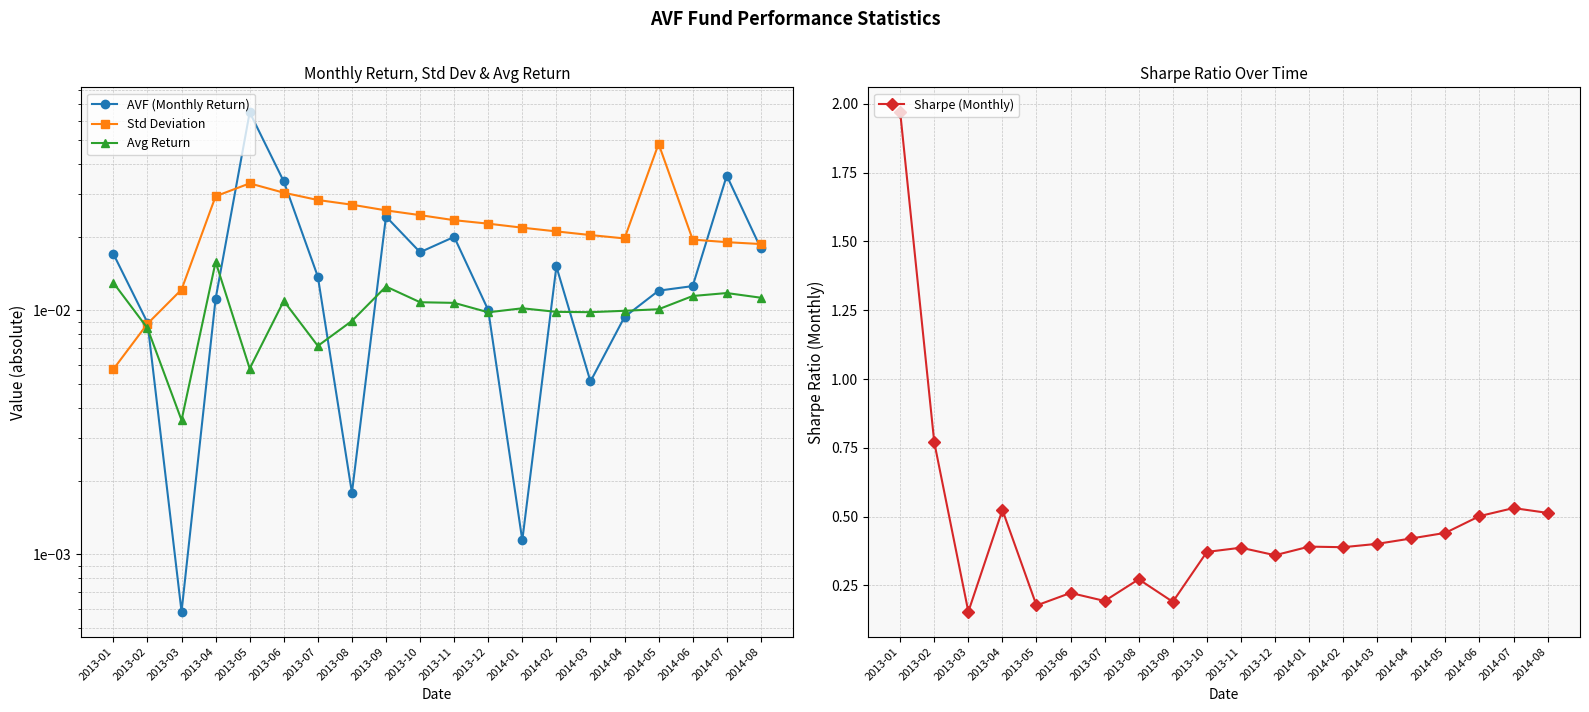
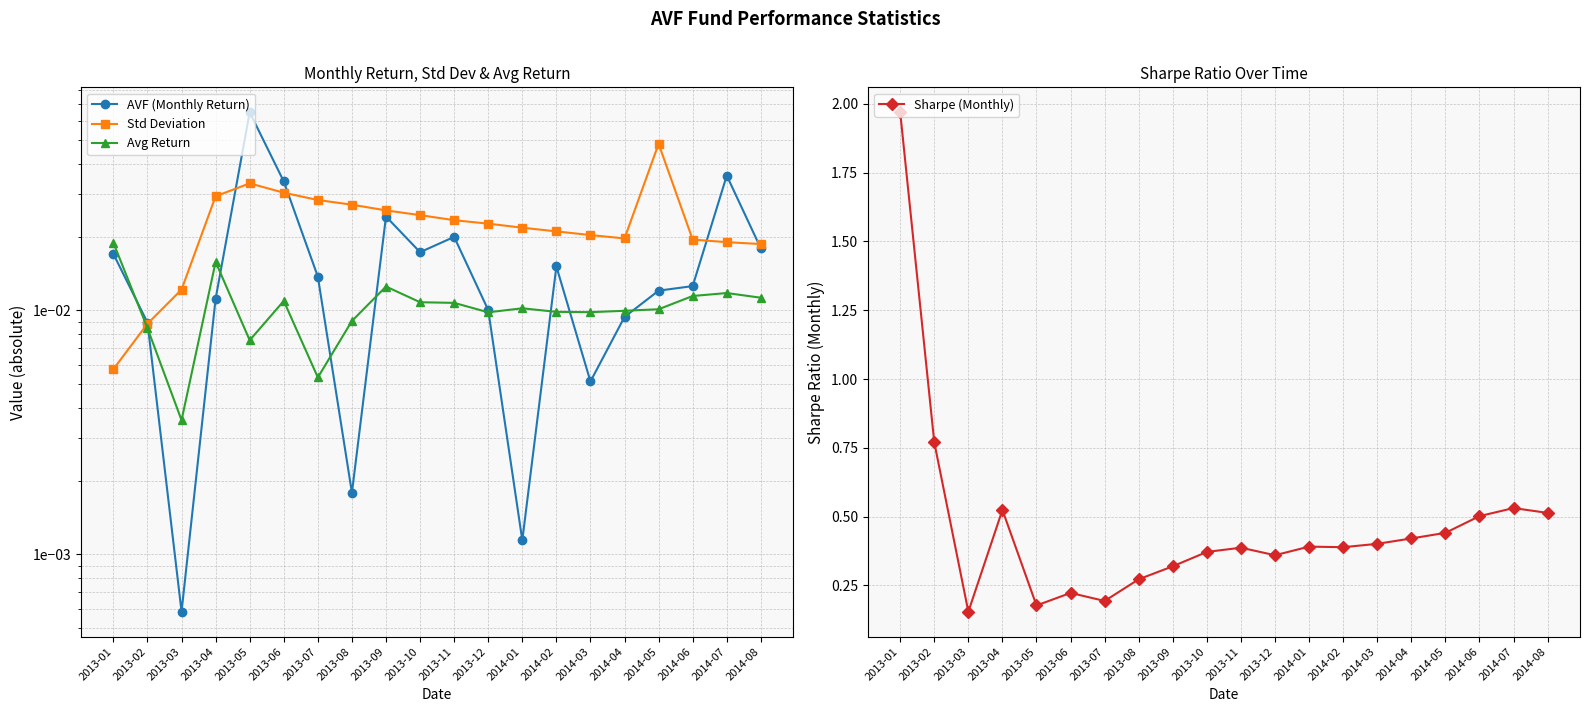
  {
    "Monthly Return, Std Dev & Avg Return": {
      "AVF (Monthly Return)": {
        "2013-01": 0.017,
        "2013-03": 0.00058,
        "2013-04": 0.011,
        "2013-06": 0.034,
        "2013-07": 0.014,
        "2013-08": 0.0018,
        "2013-09": 0.024,
        "2013-10": 0.017,
        "2013-11": 0.020,
        "2014-01": 0.0011,
        "2014-02": 0.015,
        "2014-03": 0.0051,
        "2014-04": 0.0094,
        "2014-05": 0.012,
        "2014-06": 0.013,
        "2014-07": 0.036,
        "2014-08": 0.018
      },
      "Std Deviation": {
        "2013-01": 0.0057,
        "2013-03": 0.012,
        "2013-04": 0.029,
        "2013-05": 0.033,
        "2013-06": 0.030,
        "2013-07": 0.028,
        "2013-08": 0.027,
        "2013-09": 0.026,
        "2013-10": 0.025,
        "2013-11": 0.023,
        "2013-12": 0.023,
        "2014-01": 0.022,
        "2014-02": 0.021,
        "2014-03": 0.020,
        "2014-04": 0.020,
        "2014-05": 0.048,
        "2014-06": 0.020,
        "2014-07": 0.019,
        "2014-08": 0.019
      },
      "Avg Return": {
-       "2013-01": 0.013,
+       "2013-01": 0.019,
        "2013-02": 0.0085,
        "2013-03": 0.0035,
        "2013-04": 0.016,
-       "2013-05": 0.0058,
+       "2013-05": 0.0075,
        "2013-06": 0.011,
-       "2013-07": 0.0072,
+       "2013-07": 0.0053,
        "2013-08": 0.0091,
        "2013-09": 0.013,
        "2013-10": 0.011,
        "2013-11": 0.011,
        "2014-01": 0.0102,
        "2014-02": 0.0099,
        "2014-03": 0.0098,
        "2014-04": 0.0100,
        "2014-05": 0.0101,
        "2014-06": 0.011,
        "2014-07": 0.012,
        "2014-08": 0.011
      }
    },
    "Sharpe Ratio Over Time": {
      "2013-02": 0.77,
      "2013-03": 0.15,
      "2013-04": 0.52,
      "2013-05": 0.18,
      "2013-06": 0.22,
      "2013-07": 0.19,
      "2013-08": 0.27,
-     "2013-09": 0.19,
+     "2013-09": 0.32,
      "2013-10": 0.37,
      "2013-11": 0.39,
      "2013-12": 0.36,
      "2014-01": 0.39,
      "2014-02": 0.39,
      "2014-03": 0.40,
      "2014-04": 0.42,
      "2014-05": 0.44,
      "2014-06": 0.50,
      "2014-07": 0.53,
      "2014-08": 0.51
    }
  }
